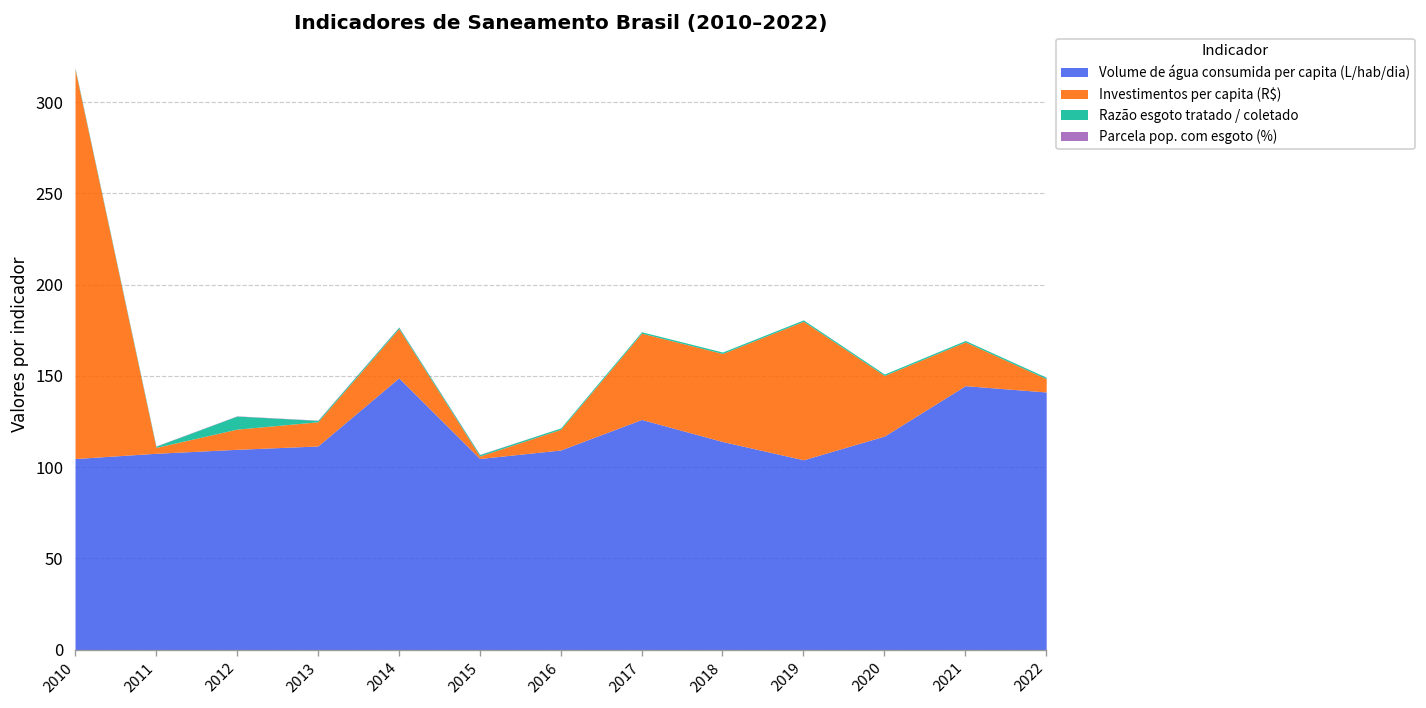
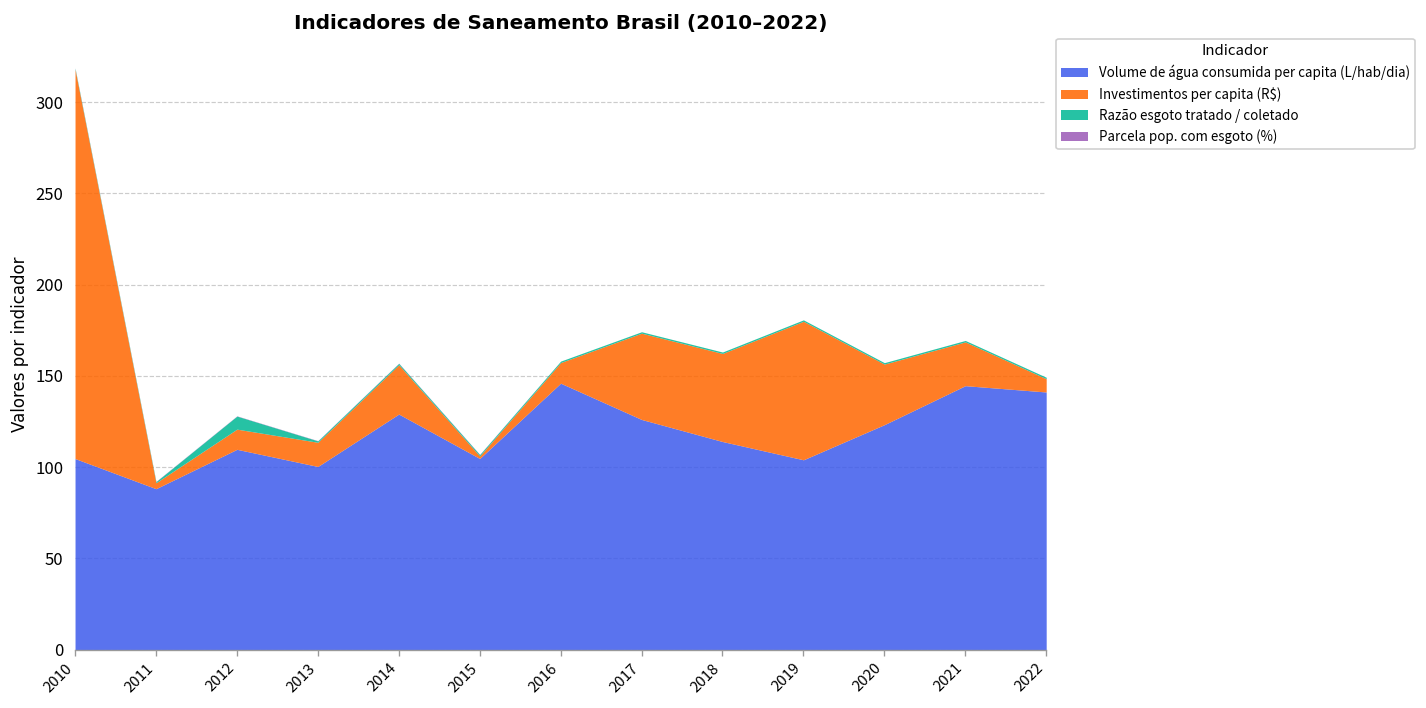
  {
    "Volume de água consumida per capita (L/hab/dia)": {
      "2010": 105,
-     "2011": 108,
+     "2011": 88,
      "2012": 110,
-     "2013": 112,
-     "2014": 149,
-     "2016": 109,
+     "2013": 100,
+     "2014": 129,
+     "2016": 146,
      "2017": 126,
      "2018": 114,
      "2019": 104,
-     "2020": 117,
+     "2020": 123,
      "2021": 145,
      "2022": 141
    },
    "Investimentos per capita (R$)": {
      "2012": 11
    }
  }
